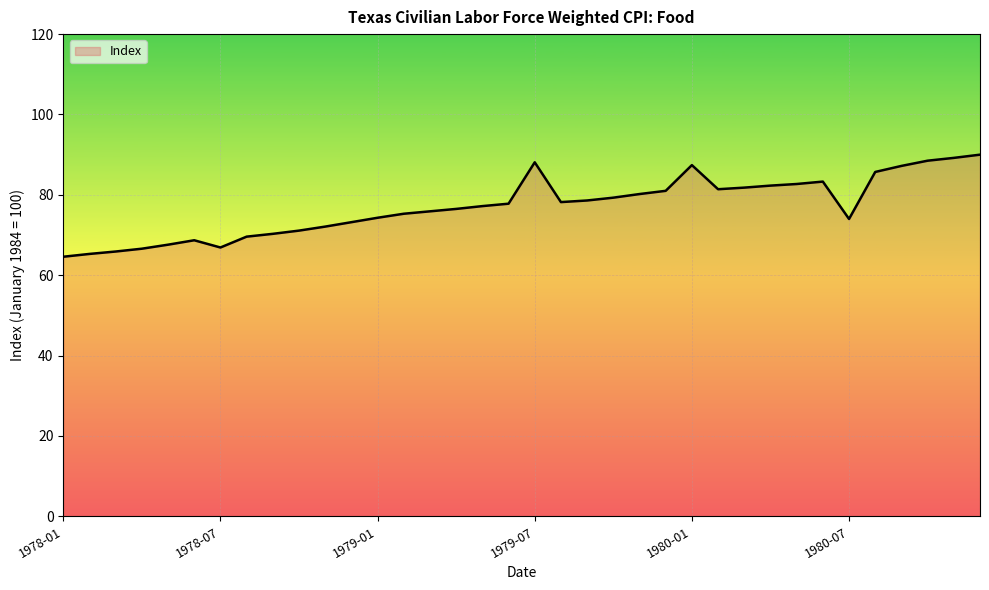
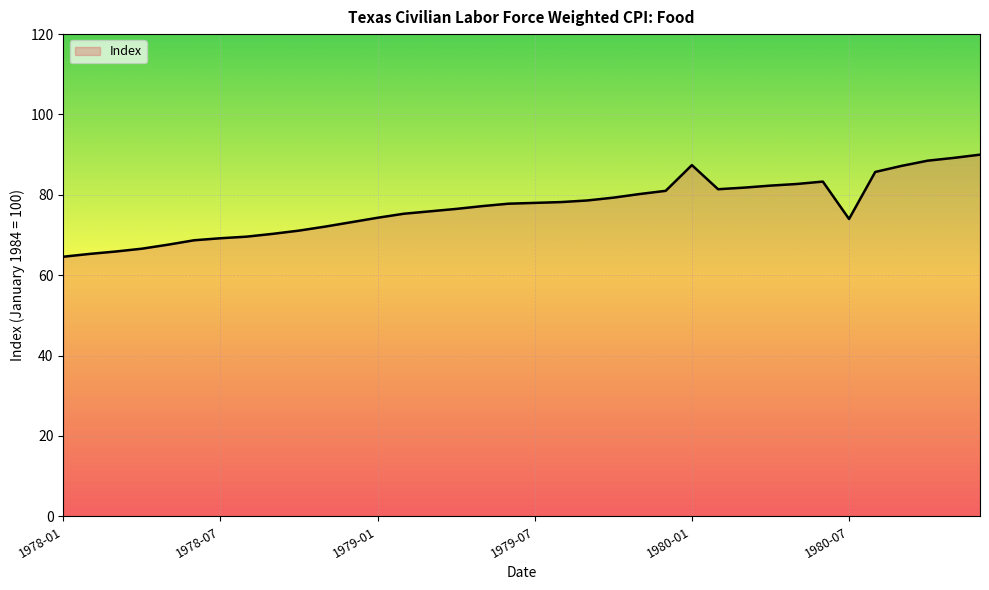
  {
    "1978-01": 65,
-   "1978-07": 67,
+   "1978-07": 69,
    "1979-01": 74,
-   "1979-07": 88,
+   "1979-07": 78,
    "1980-01": 87,
    "1980-07": 74
  }
